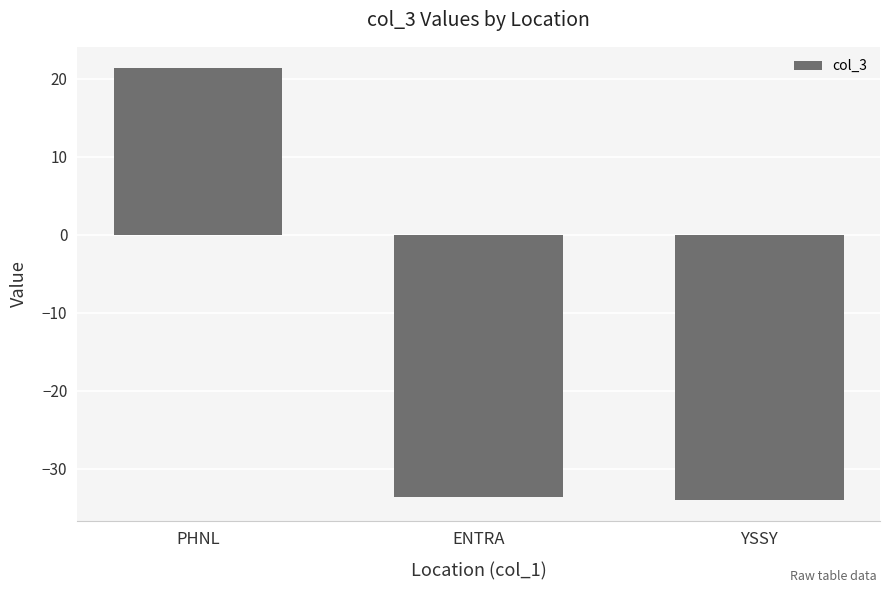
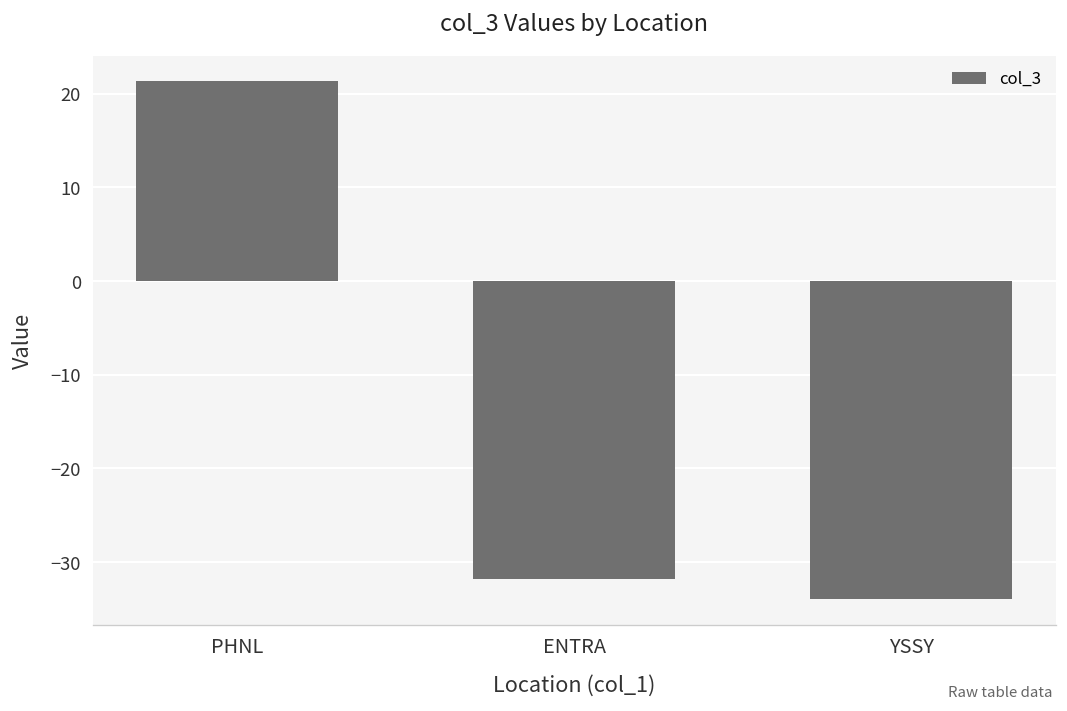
  {
    "PHNL": 21,
-   "ENTRA": -34,
+   "ENTRA": -32,
    "YSSY": -34
  }
